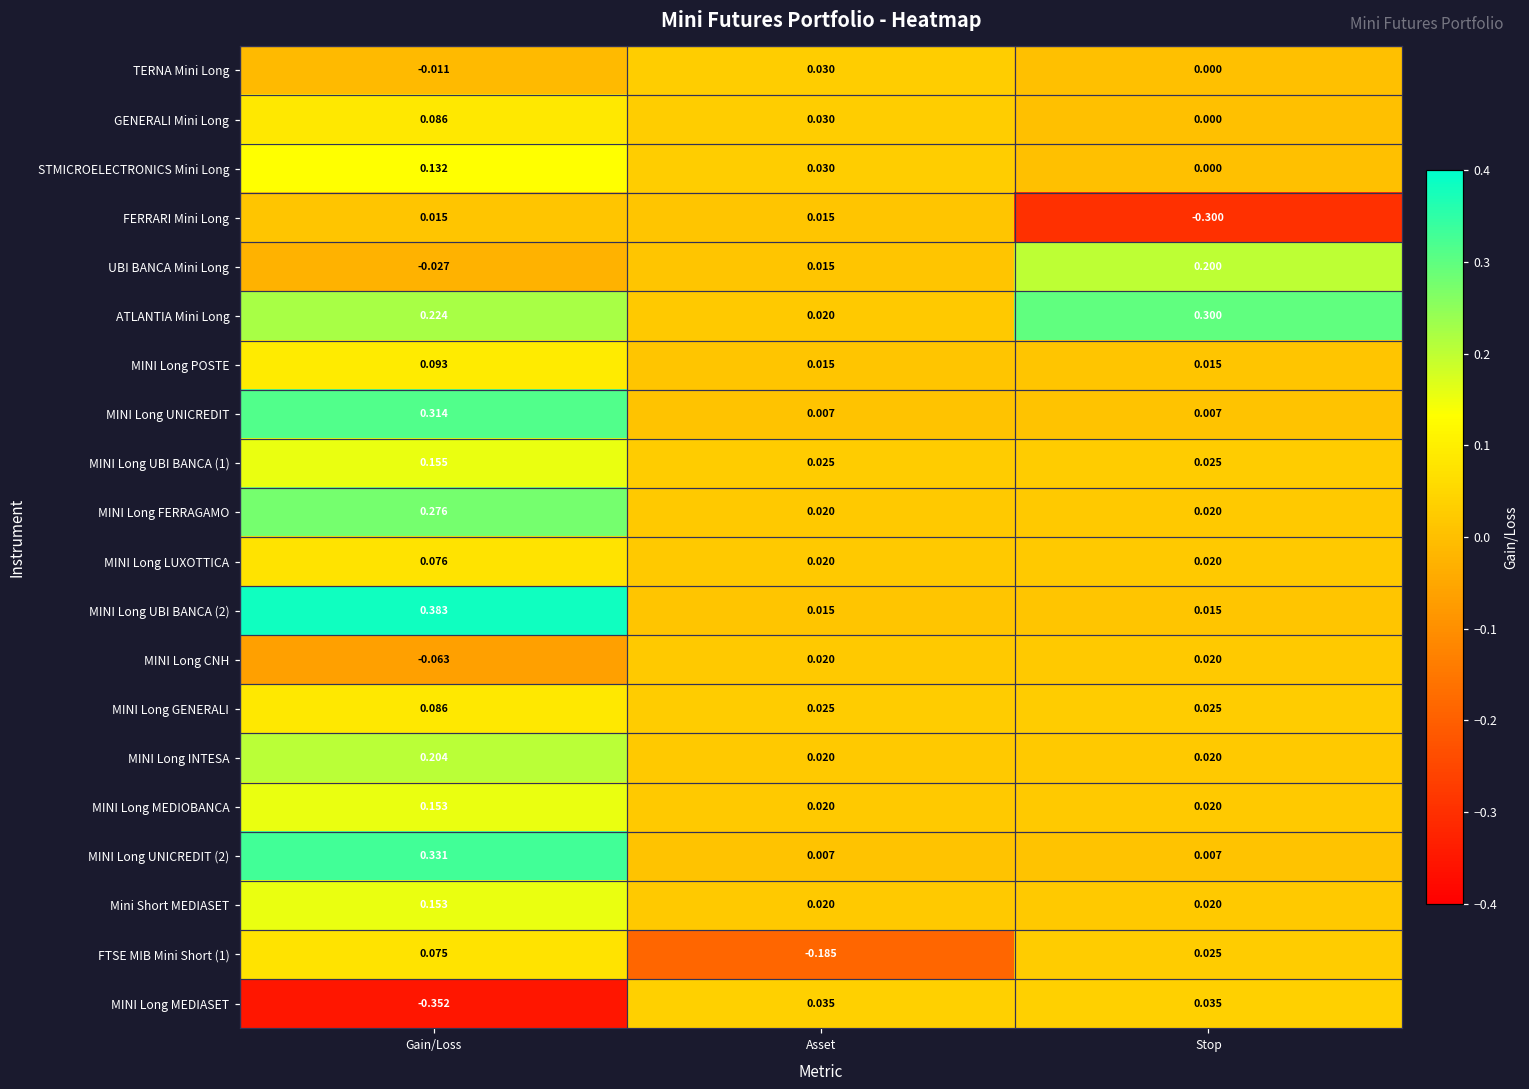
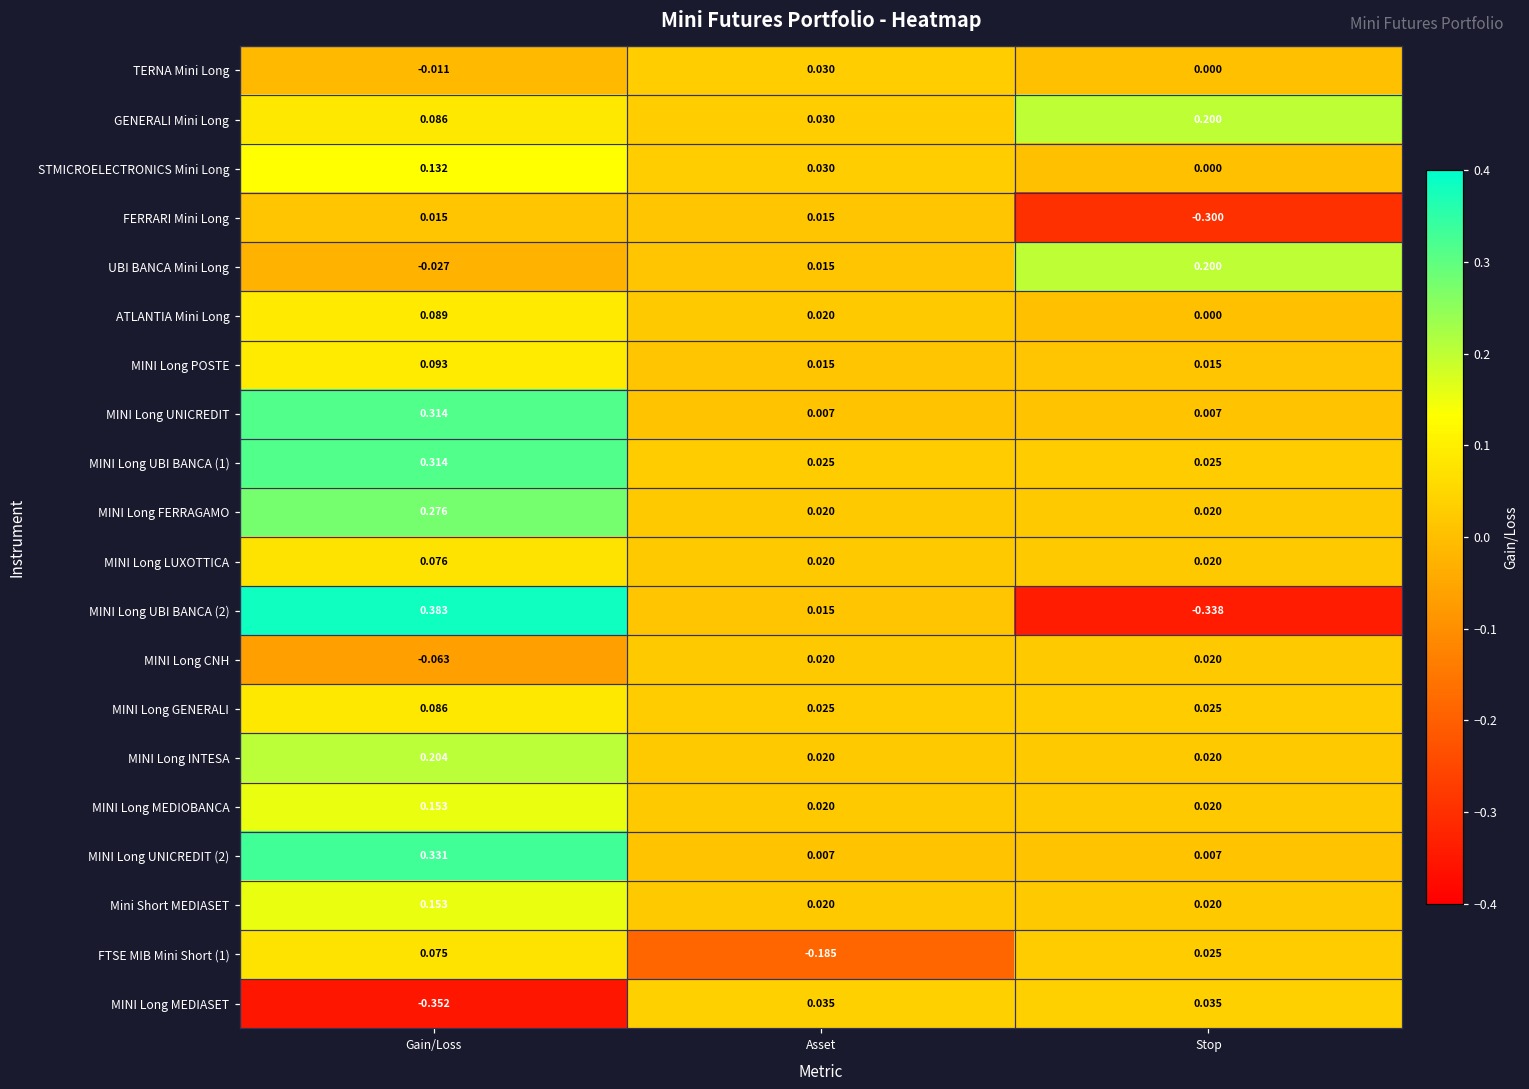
  {
    "TERNA Mini Long": {
      "Gain/Loss": -0.011,
      "Asset": 0.030,
      "Stop": 0.000
    },
    "GENERALI Mini Long": {
      "Gain/Loss": 0.086,
      "Asset": 0.030,
-     "Stop": 0.000
+     "Stop": 0.200
    },
    "STMICROELECTRONICS Mini Long": {
      "Gain/Loss": 0.132,
      "Asset": 0.030,
      "Stop": 0.000
    },
    "FERRARI Mini Long": {
      "Gain/Loss": 0.015,
      "Asset": 0.015,
      "Stop": -0.300
    },
    "UBI BANCA Mini Long": {
      "Gain/Loss": -0.027,
      "Asset": 0.015,
      "Stop": 0.200
    },
    "ATLANTIA Mini Long": {
-     "Gain/Loss": 0.224,
+     "Gain/Loss": 0.089,
      "Asset": 0.020,
-     "Stop": 0.300
+     "Stop": 0.000
    },
    "MINI Long POSTE": {
      "Gain/Loss": 0.093,
      "Asset": 0.015,
      "Stop": 0.015
    },
    "MINI Long UNICREDIT": {
      "Gain/Loss": 0.314,
      "Asset": 0.007,
      "Stop": 0.007
    },
    "MINI Long UBI BANCA (1)": {
-     "Gain/Loss": 0.155,
+     "Gain/Loss": 0.314,
      "Asset": 0.025,
      "Stop": 0.025
    },
    "MINI Long FERRAGAMO": {
      "Gain/Loss": 0.276,
      "Asset": 0.020,
      "Stop": 0.020
    },
    "MINI Long LUXOTTICA": {
      "Gain/Loss": 0.076,
      "Asset": 0.020,
      "Stop": 0.020
    },
    "MINI Long UBI BANCA (2)": {
      "Gain/Loss": 0.383,
      "Asset": 0.015,
-     "Stop": 0.015
+     "Stop": -0.338
    },
    "MINI Long CNH": {
      "Gain/Loss": -0.063,
      "Asset": 0.020,
      "Stop": 0.020
    },
    "MINI Long GENERALI": {
      "Gain/Loss": 0.086,
      "Asset": 0.025,
      "Stop": 0.025
    },
    "MINI Long INTESA": {
      "Gain/Loss": 0.204,
      "Asset": 0.020,
      "Stop": 0.020
    },
    "MINI Long MEDIOBANCA": {
      "Gain/Loss": 0.153,
      "Asset": 0.020,
      "Stop": 0.020
    },
    "MINI Long UNICREDIT (2)": {
      "Gain/Loss": 0.331,
      "Asset": 0.007,
      "Stop": 0.007
    },
    "Mini Short MEDIASET": {
      "Gain/Loss": 0.153,
      "Asset": 0.020,
      "Stop": 0.020
    },
    "FTSE MIB Mini Short (1)": {
      "Gain/Loss": 0.075,
      "Asset": -0.185,
      "Stop": 0.025
    },
    "MINI Long MEDIASET": {
      "Gain/Loss": -0.352,
      "Asset": 0.035,
      "Stop": 0.035
    }
  }
